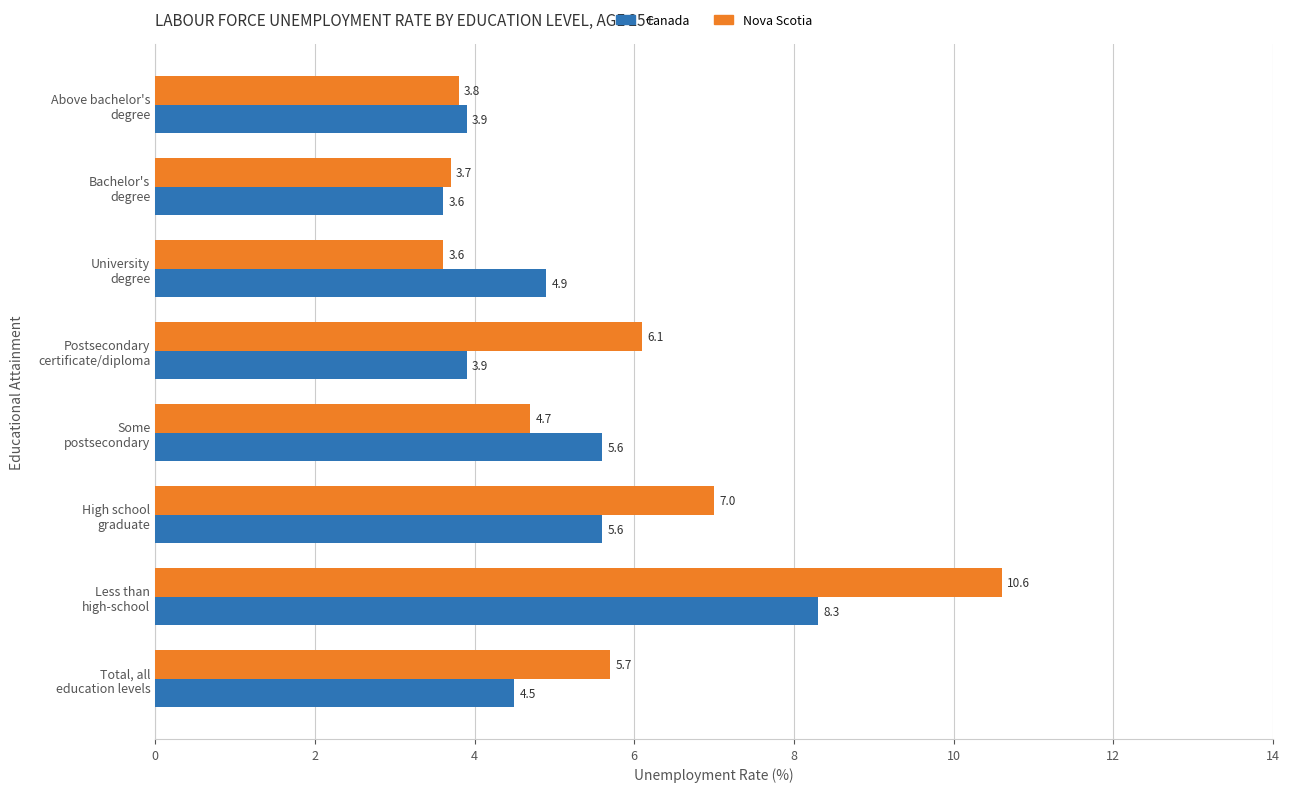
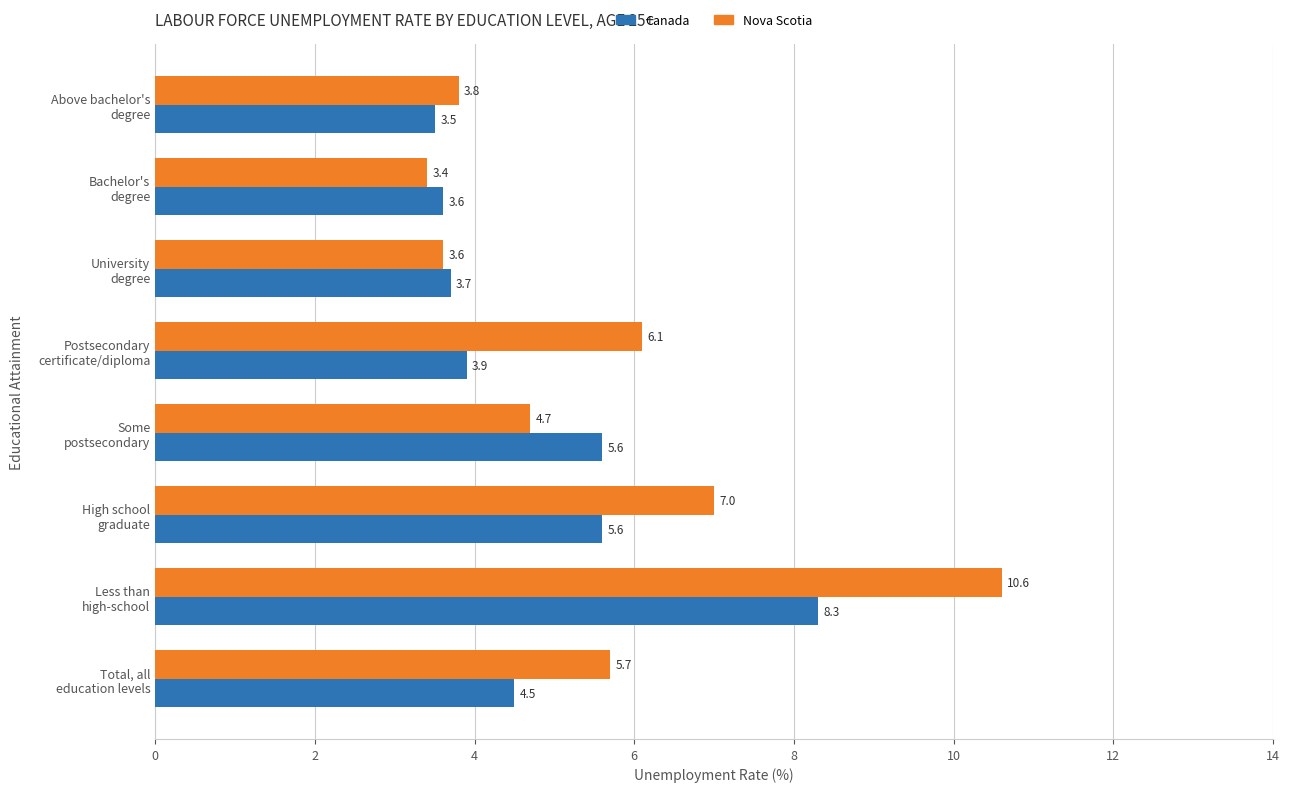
  {
    "Canada": {
-     "Above bachelor's degree": 3.9,
+     "Above bachelor's degree": 3.5,
      "Bachelor's degree": 3.6,
-     "University degree": 4.9,
+     "University degree": 3.7,
      "Postsecondary certificate/diploma": 3.9,
      "Some postsecondary": 5.6,
      "High school graduate": 5.6,
      "Less than high-school": 8.3,
      "Total, all education levels": 4.5
    },
    "Nova Scotia": {
      "Above bachelor's degree": 3.8,
-     "Bachelor's degree": 3.7,
+     "Bachelor's degree": 3.4,
      "University degree": 3.6,
      "Postsecondary certificate/diploma": 6.1,
      "Some postsecondary": 4.7,
      "High school graduate": 7.0,
      "Less than high-school": 10.6,
      "Total, all education levels": 5.7
    }
  }
